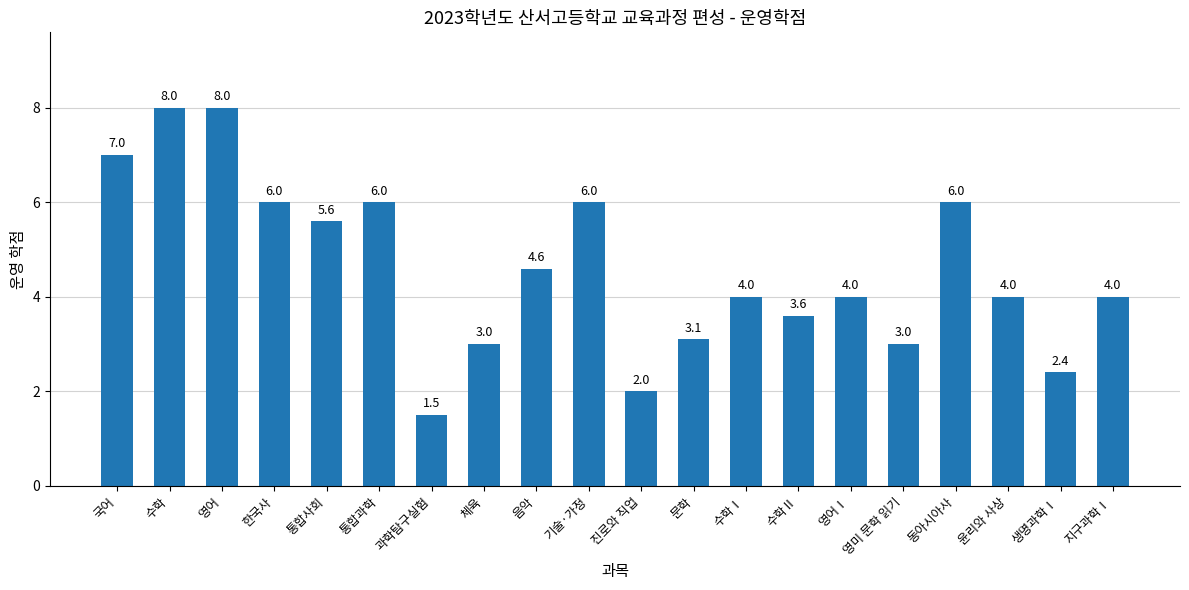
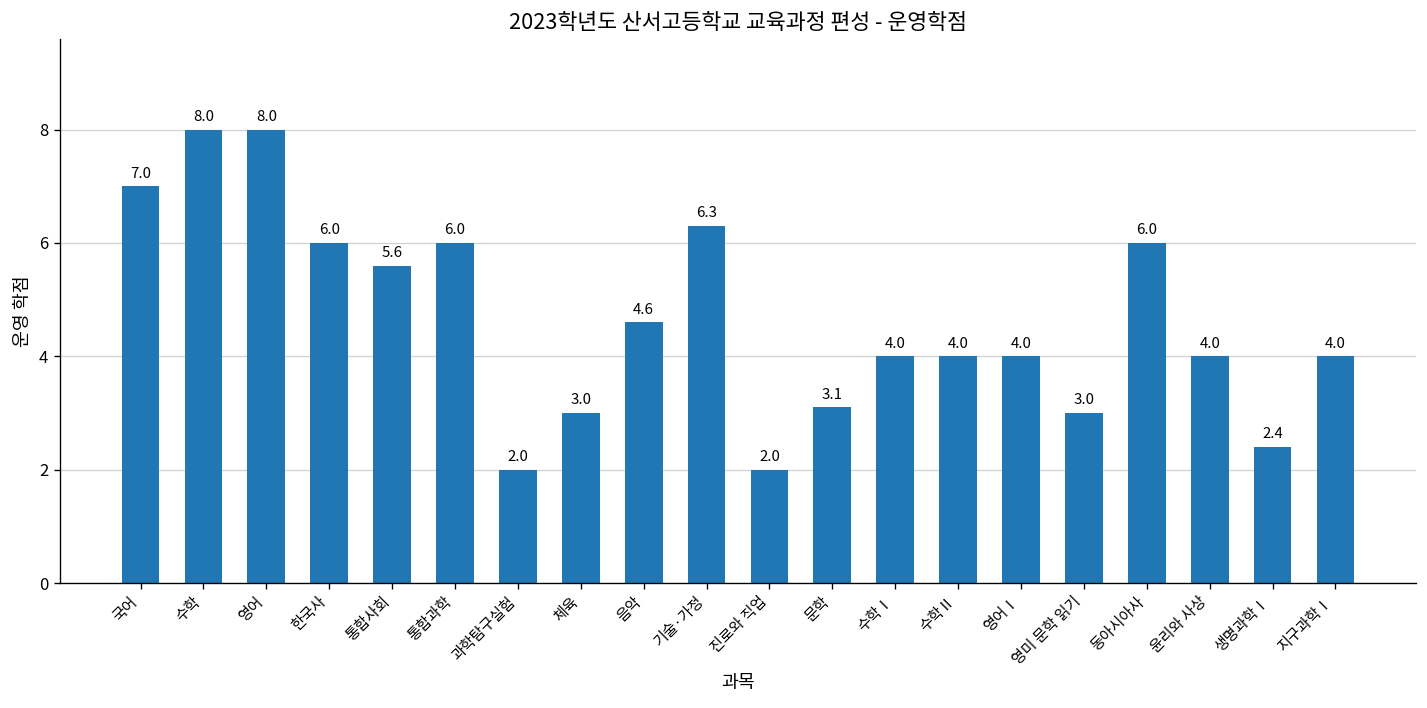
  {
    "국어": 7.0,
    "수학": 8.0,
    "영어": 8.0,
    "한국사": 6.0,
    "통합사회": 5.6,
    "통합과학": 6.0,
-   "과학탐구실험": 1.5,
+   "과학탐구실험": 2.0,
    "체육": 3.0,
    "음악": 4.6,
-   "기술·가정": 6.0,
+   "기술·가정": 6.3,
    "진로와 직업": 2.0,
    "문학": 3.1,
    "수학Ⅰ": 4.0,
-   "수학Ⅱ": 3.6,
+   "수학Ⅱ": 4.0,
    "영어Ⅰ": 4.0,
    "영미 문학 읽기": 3.0,
    "동아시아사": 6.0,
    "윤리와 사상": 4.0,
    "생명과학Ⅰ": 2.4,
    "지구과학Ⅰ": 4.0
  }
